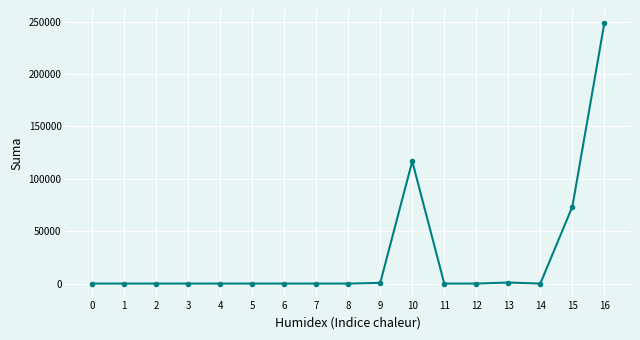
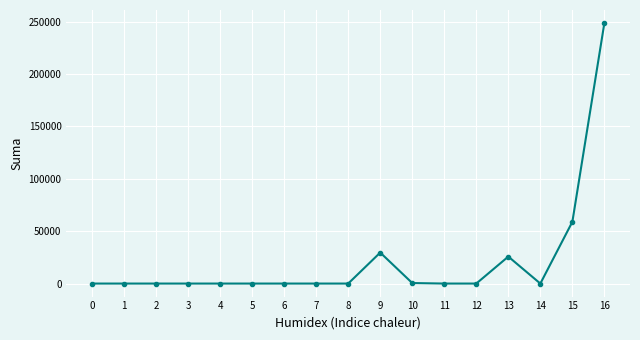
  {
    "0": 0,
    "1": 0,
    "2": 0,
    "3": 0,
    "4": 0,
    "5": 0,
    "6": 0,
    "7": 0,
    "8": 0,
-   "9": 1000,
-   "10": 117000,
+   "9": 30000,
+   "10": 0,
    "11": 0,
    "12": 0,
-   "13": 1000,
+   "13": 26000,
    "14": 0,
-   "15": 73000,
+   "15": 59000,
    "16": 249000
  }
